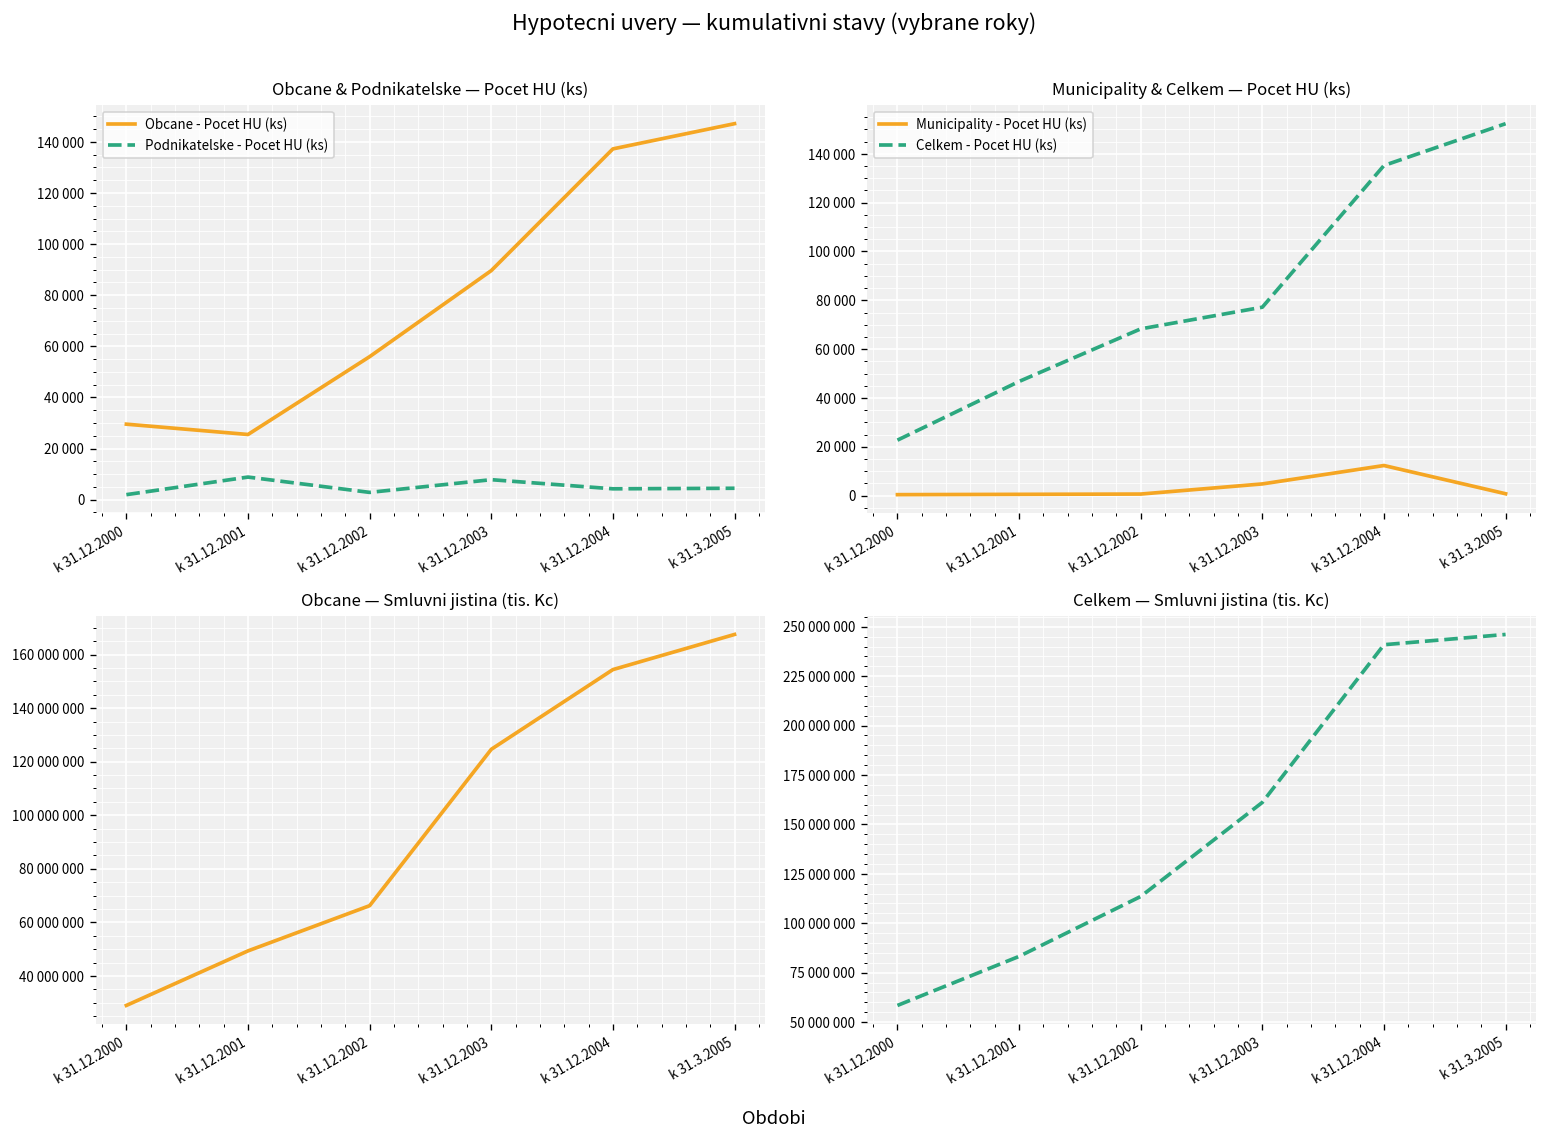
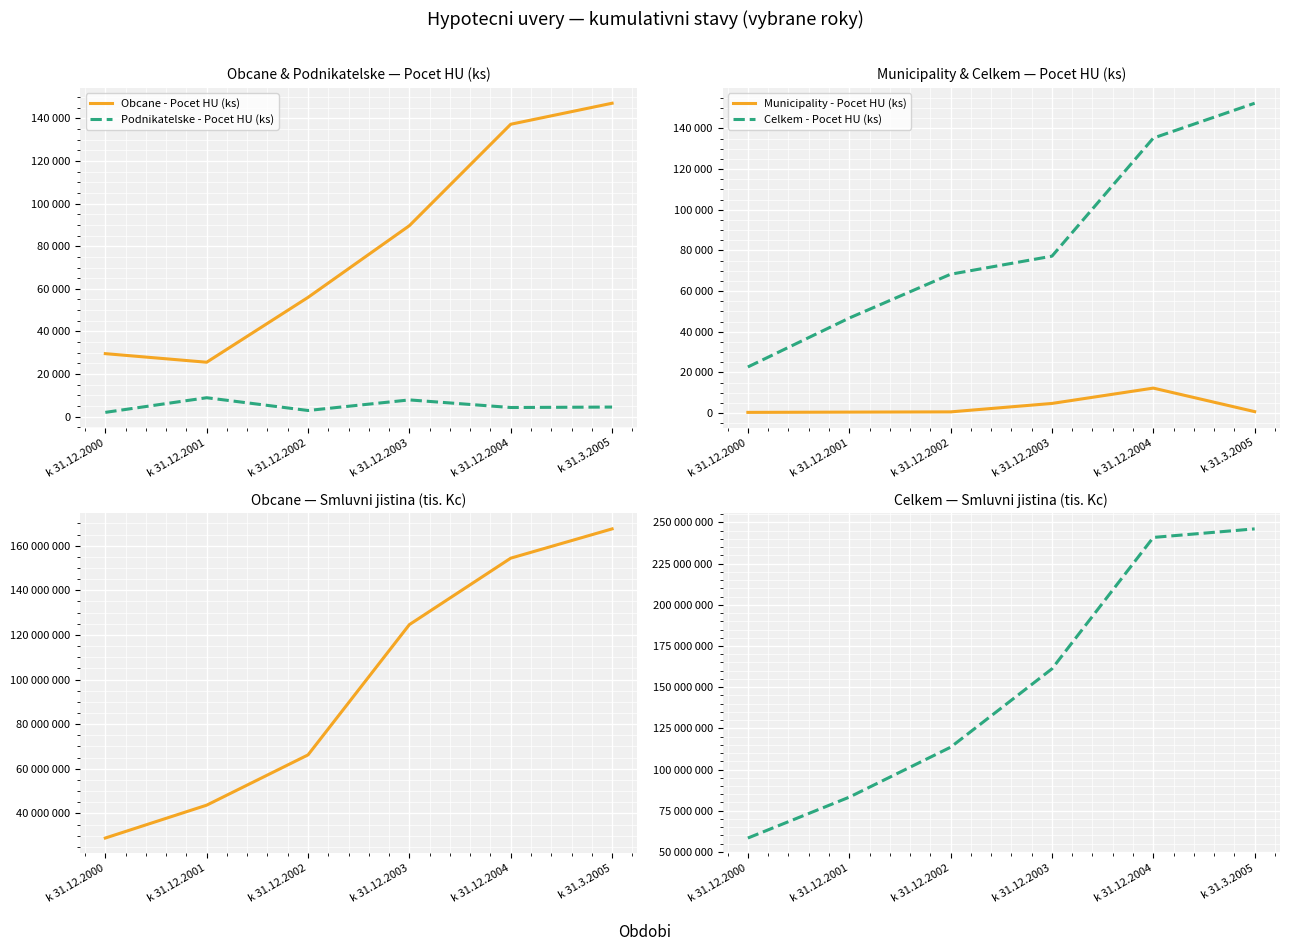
  {
    "Obcane & Podnikatelske — Pocet HU (ks)": {
      "Obcane - Pocet HU (ks)": {
        "k 31.12.2000": 30000,
        "k 31.12.2001": 26000,
        "k 31.12.2002": 56000,
        "k 31.12.2003": 90000,
        "k 31.12.2004": 137000,
        "k 31.3.2005": 147000
      },
      "Podnikatelske - Pocet HU (ks)": {
        "k 31.12.2000": 2000,
        "k 31.12.2001": 9000,
        "k 31.12.2002": 3000,
        "k 31.12.2003": 8000,
        "k 31.12.2004": 4000,
        "k 31.3.2005": 4000
      }
    },
    "Municipality & Celkem — Pocet HU (ks)": {
      "Municipality - Pocet HU (ks)": {
        "k 31.12.2000": 0,
        "k 31.12.2001": 1000,
        "k 31.12.2002": 1000,
        "k 31.12.2003": 5000,
        "k 31.12.2004": 12000,
        "k 31.3.2005": 1000
      },
      "Celkem - Pocet HU (ks)": {
        "k 31.12.2000": 23000,
        "k 31.12.2001": 47000,
        "k 31.12.2002": 68000,
        "k 31.12.2003": 77000,
        "k 31.12.2004": 135000,
        "k 31.3.2005": 152000
      }
    },
    "Obcane — Smluvni jistina (tis. Kc)": {
      "k 31.12.2000": 29000000,
-     "k 31.12.2001": 49000000,
+     "k 31.12.2001": 44000000,
      "k 31.12.2002": 66000000,
      "k 31.12.2003": 125000000,
      "k 31.12.2004": 154000000,
      "k 31.3.2005": 168000000
    },
    "Celkem — Smluvni jistina (tis. Kc)": {
      "k 31.12.2000": 58000000,
      "k 31.12.2001": 83000000,
      "k 31.12.2002": 114000000,
      "k 31.12.2003": 161000000,
      "k 31.12.2004": 241000000,
      "k 31.3.2005": 246000000
    }
  }
